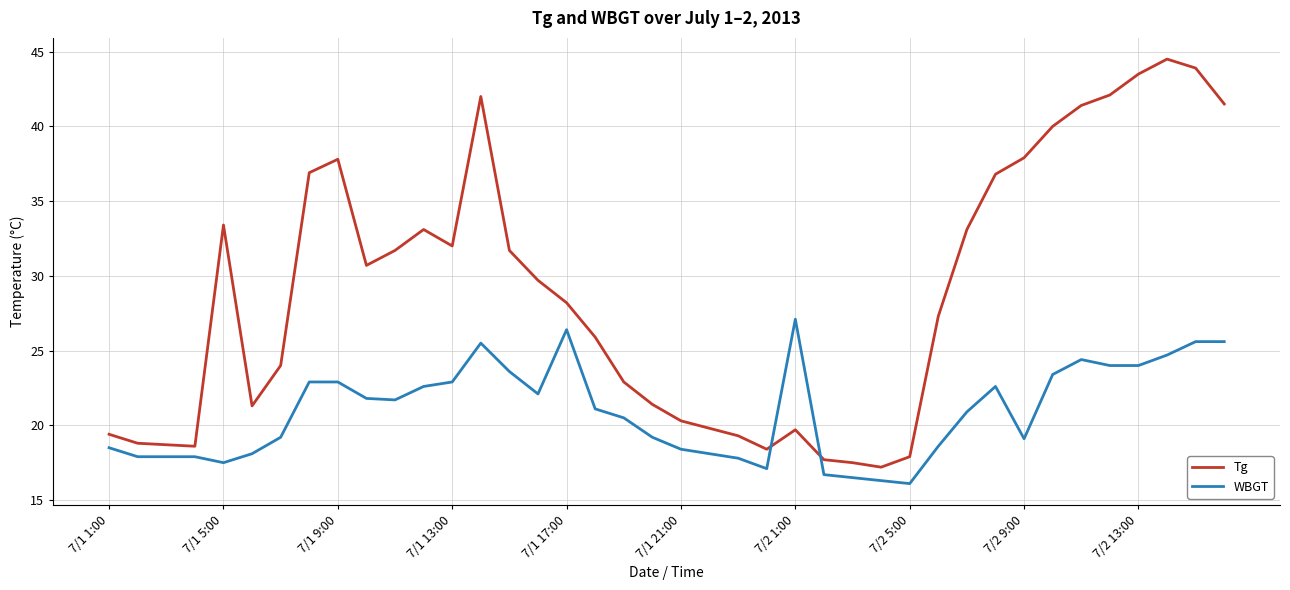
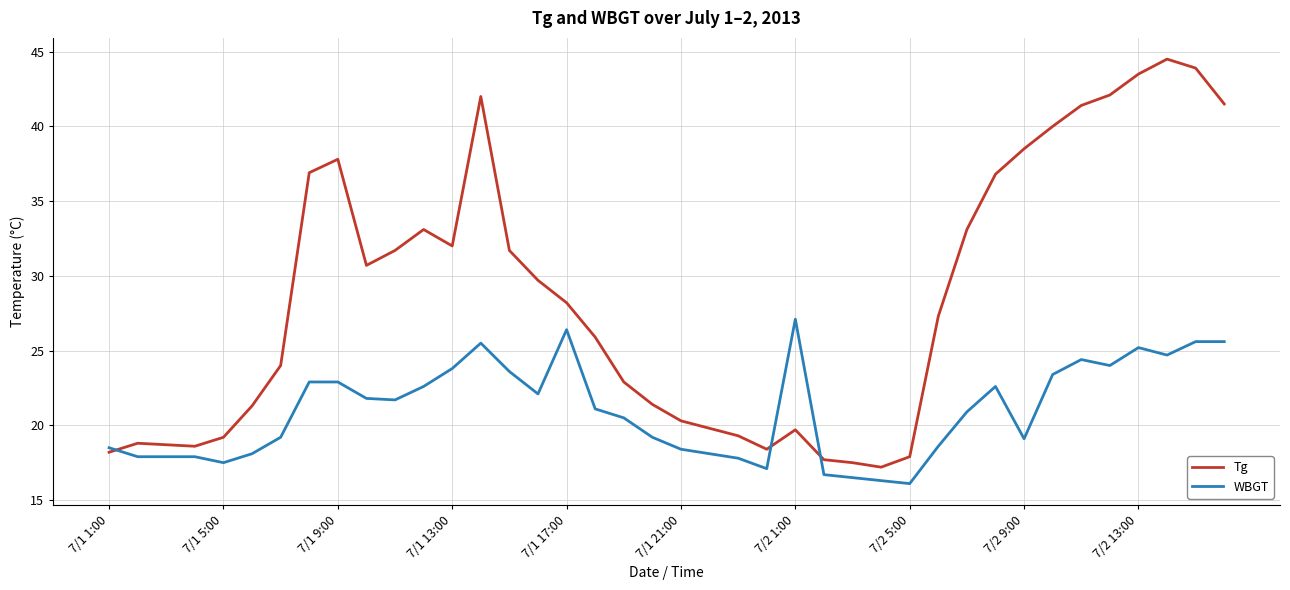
  {
    "Tg": {
-     "7/1 1:00": 19.4,
-     "7/1 5:00": 33.4,
+     "7/1 1:00": 18.2,
+     "7/1 5:00": 19.2,
      "7/1 9:00": 37.8,
      "7/1 13:00": 32.0,
      "7/1 17:00": 28.2,
      "7/1 21:00": 20.3,
      "7/2 1:00": 19.7,
      "7/2 5:00": 17.9,
-     "7/2 9:00": 37.9,
+     "7/2 9:00": 38.5,
      "7/2 13:00": 43.5
    },
    "WBGT": {
      "7/1 1:00": 18.5,
      "7/1 5:00": 17.5,
      "7/1 9:00": 22.9,
-     "7/1 13:00": 22.9,
+     "7/1 13:00": 23.8,
      "7/1 17:00": 26.4,
      "7/1 21:00": 18.4,
      "7/2 1:00": 27.1,
      "7/2 5:00": 16.1,
      "7/2 9:00": 19.1,
-     "7/2 13:00": 24.0
+     "7/2 13:00": 25.2
    }
  }
